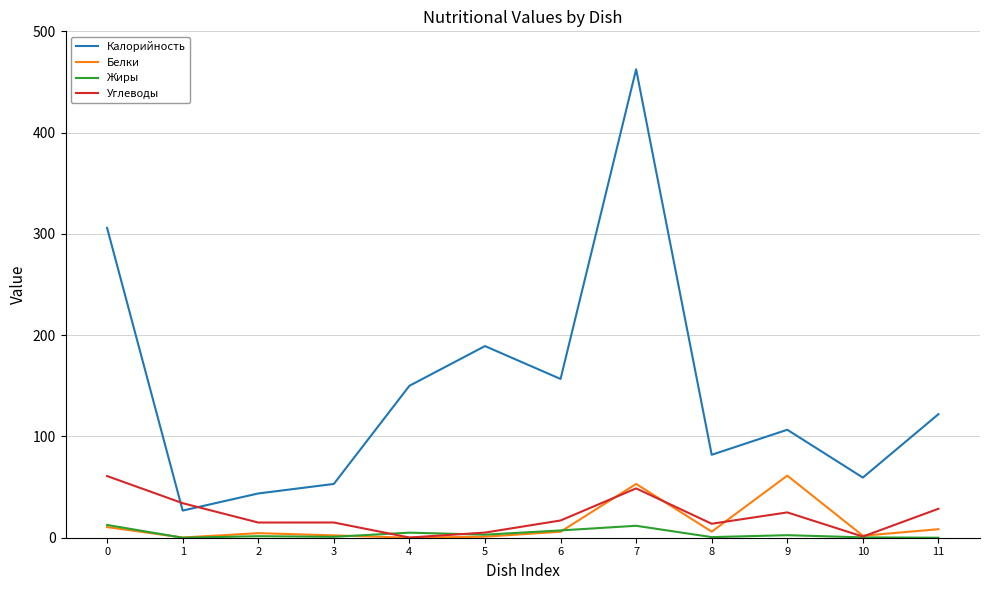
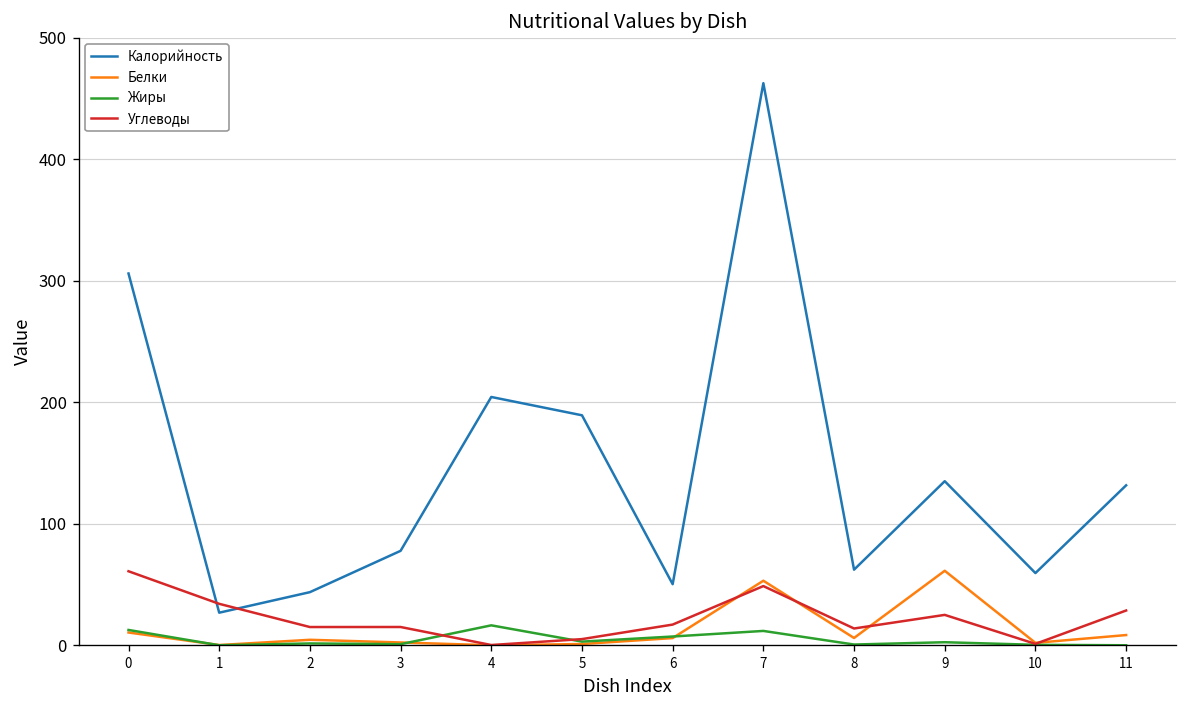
  {
    "Калорийность": {
      "0": 306,
      "1": 27,
      "2": 44,
-     "3": 53,
-     "4": 150,
+     "3": 78,
+     "4": 204,
      "5": 189,
-     "6": 157,
+     "6": 50,
      "7": 463,
-     "8": 82,
-     "9": 107,
+     "8": 62,
+     "9": 135,
      "10": 59,
-     "11": 122
+     "11": 132
    },
    "Белки": {
      "2": 5,
      "7": 53,
      "8": 6,
      "9": 61,
      "11": 8
    },
    "Жиры": {
      "2": 2,
-     "4": 5,
+     "4": 16,
      "7": 12,
      "8": 1,
      "9": 3,
      "11": 0
    },
    "Углеводы": {
      "0": 61,
      "1": 34,
      "2": 15,
      "3": 15,
      "6": 17,
      "7": 49,
      "8": 14,
      "9": 25,
      "11": 29
    }
  }
